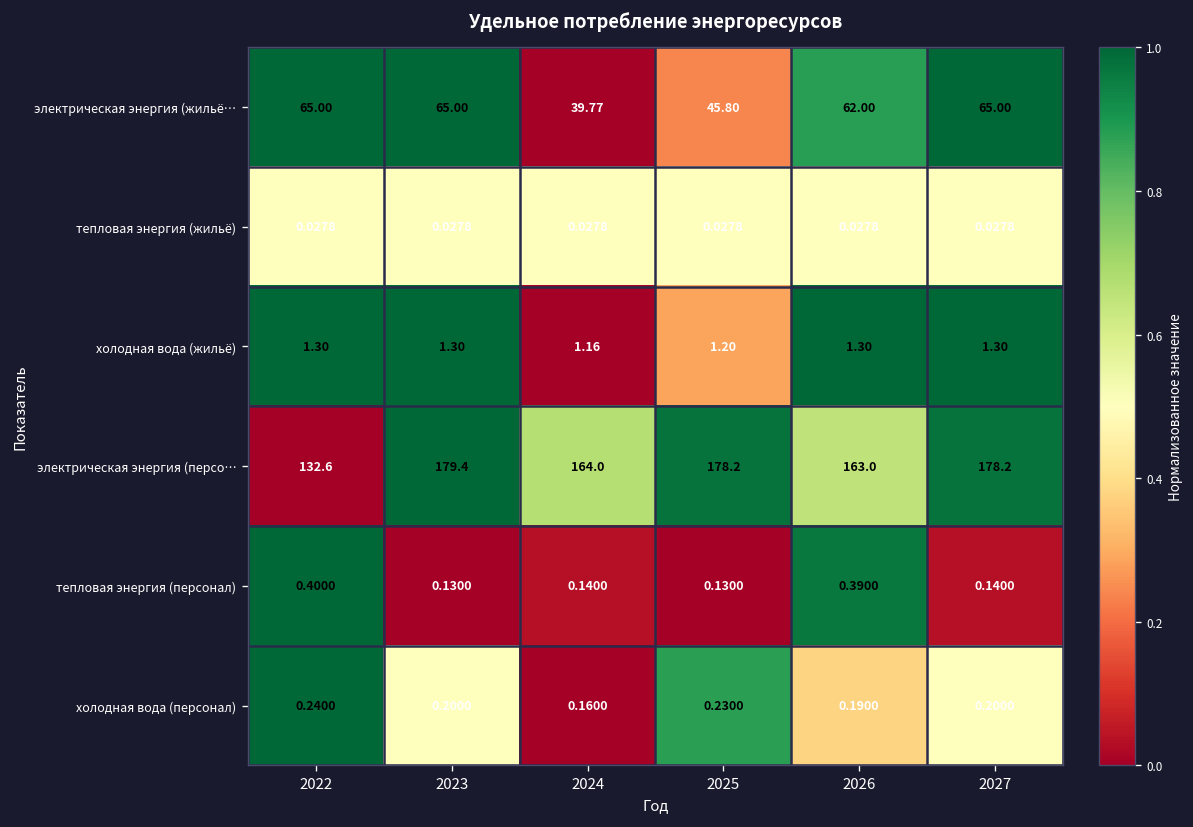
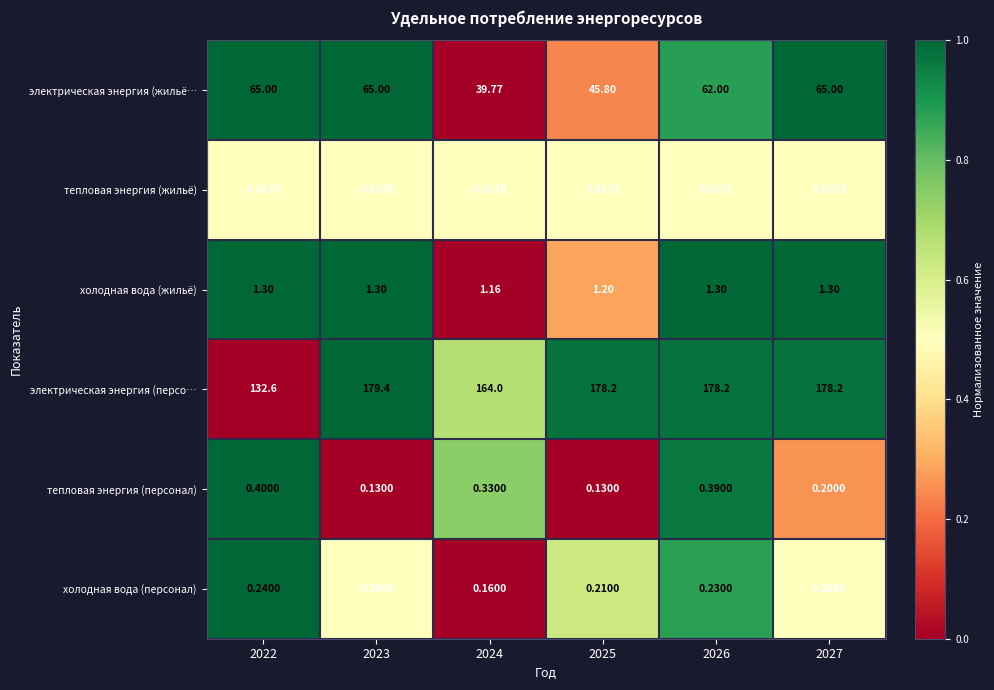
  {
    "электрическая энергия (жильё…": {
      "2022": 65.00,
      "2023": 65.00,
      "2024": 39.77,
      "2025": 45.80,
      "2026": 62.00,
      "2027": 65.00
    },
    "тепловая энергия (жильё)": {
      "2022": 0.0278,
      "2023": 0.0278,
      "2024": 0.0278,
      "2025": 0.0278,
      "2026": 0.0278,
      "2027": 0.0278
    },
    "холодная вода (жильё)": {
      "2022": 1.30,
      "2023": 1.30,
      "2024": 1.16,
      "2025": 1.20,
      "2026": 1.30,
      "2027": 1.30
    },
    "электрическая энергия (персо…": {
      "2022": 132.6,
      "2023": 179.4,
      "2024": 164.0,
      "2025": 178.2,
-     "2026": 163.0,
+     "2026": 178.2,
      "2027": 178.2
    },
    "тепловая энергия (персонал)": {
      "2022": 0.4000,
      "2023": 0.1300,
-     "2024": 0.1400,
+     "2024": 0.3300,
      "2025": 0.1300,
      "2026": 0.3900,
-     "2027": 0.1400
+     "2027": 0.2000
    },
    "холодная вода (персонал)": {
      "2022": 0.2400,
      "2023": 0.2000,
      "2024": 0.1600,
-     "2025": 0.2300,
-     "2026": 0.1900,
+     "2025": 0.2100,
+     "2026": 0.2300,
      "2027": 0.2000
    }
  }
